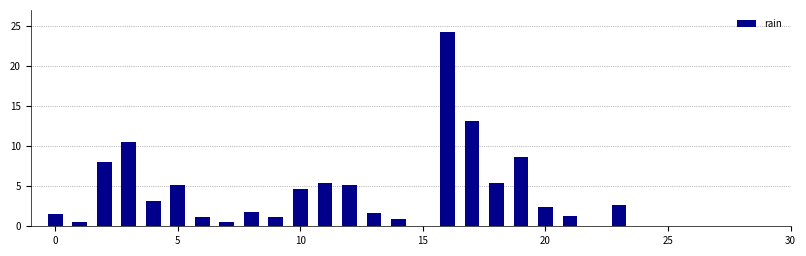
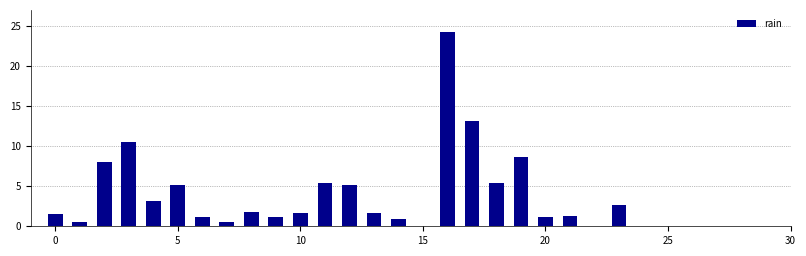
  {
    "0": 2,
    "5": 5,
-   "10": 5,
+   "10": 2,
    "15": 0,
-   "20": 2,
+   "20": 1,
    "25": 0
  }
